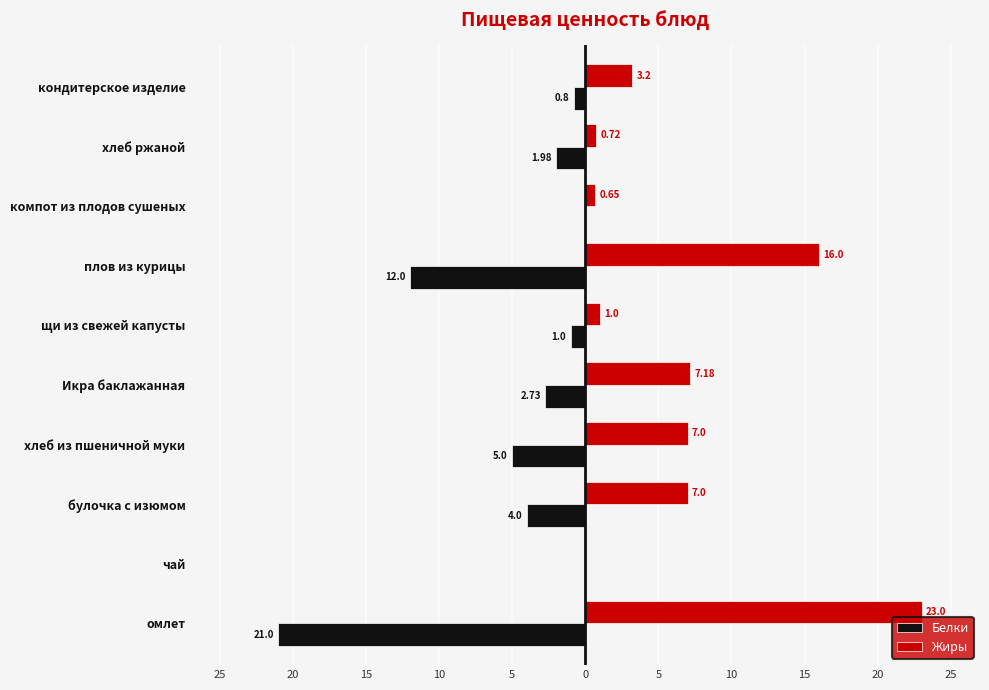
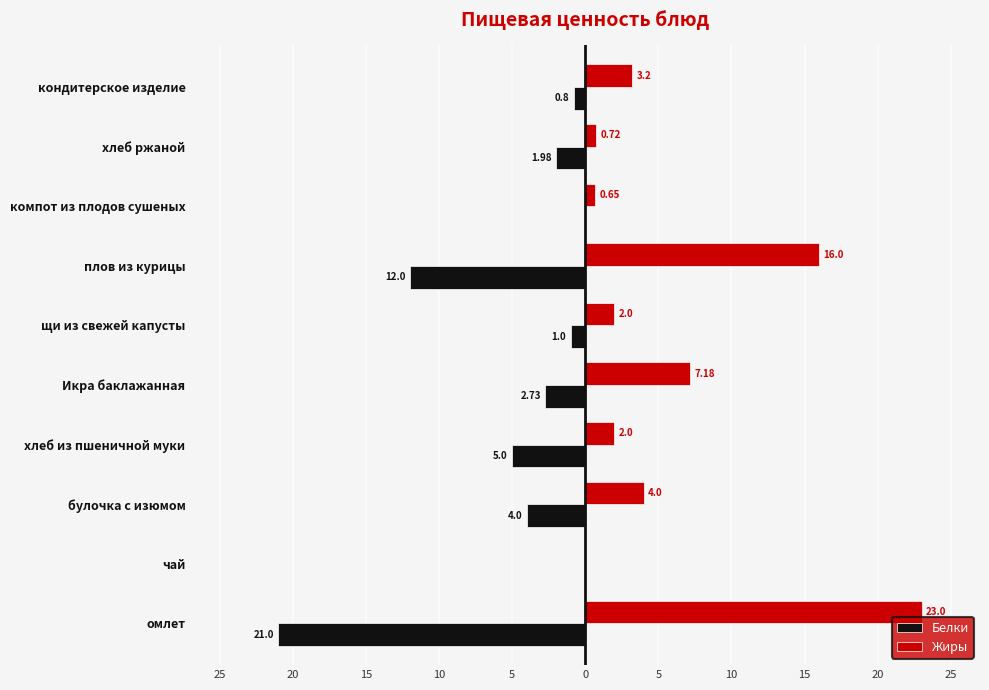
  {
    "Жиры": {
      "кондитерское изделие": 3.2,
      "хлеб ржаной": 0.72,
      "компот из плодов сушеных": 0.65,
      "плов из курицы": 16.0,
-     "щи из свежей капусты": 1.0,
+     "щи из свежей капусты": 2.0,
      "Икра баклажанная": 7.18,
-     "хлеб из пшеничной муки": 7.0,
-     "булочка с изюмом": 7.0
+     "хлеб из пшеничной муки": 2.0,
+     "булочка с изюмом": 4.0
    }
  }
